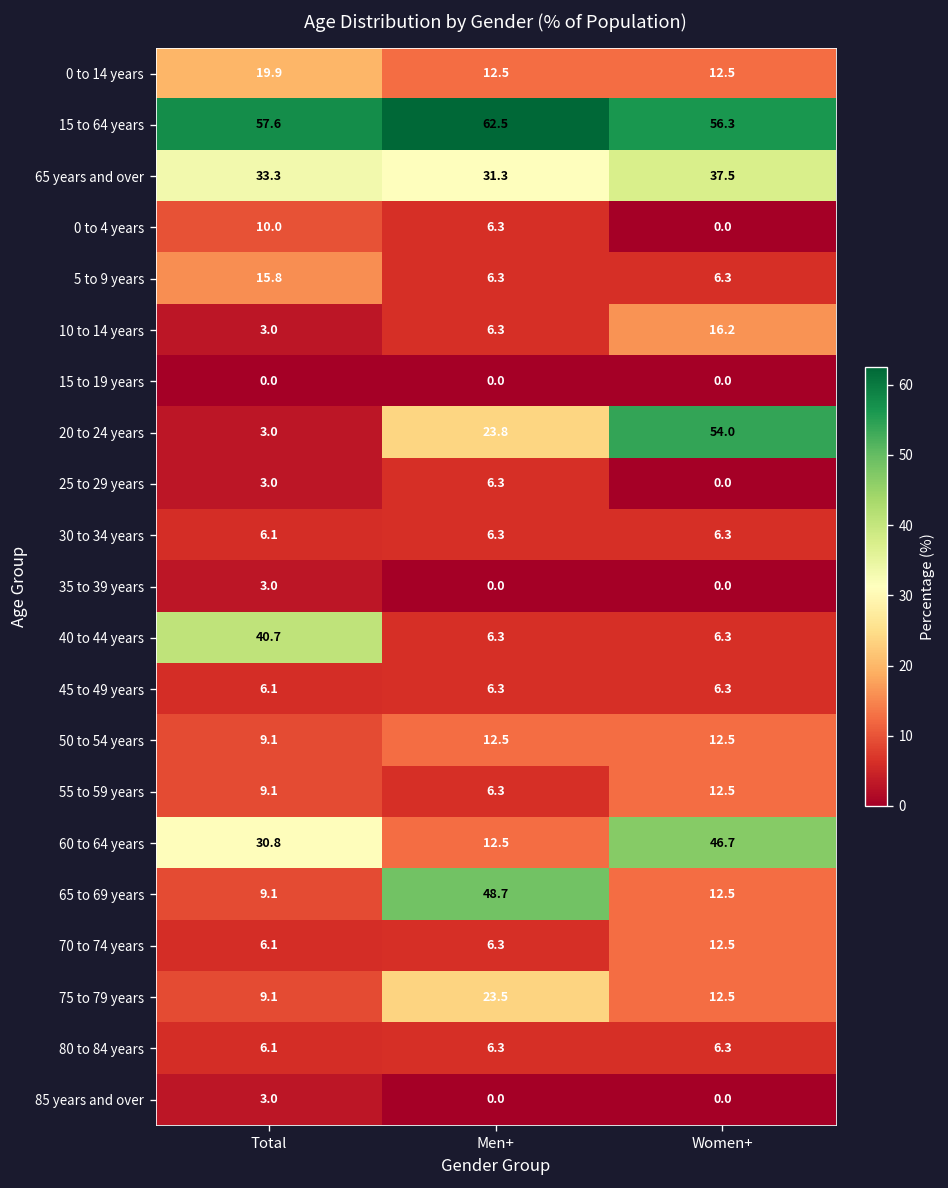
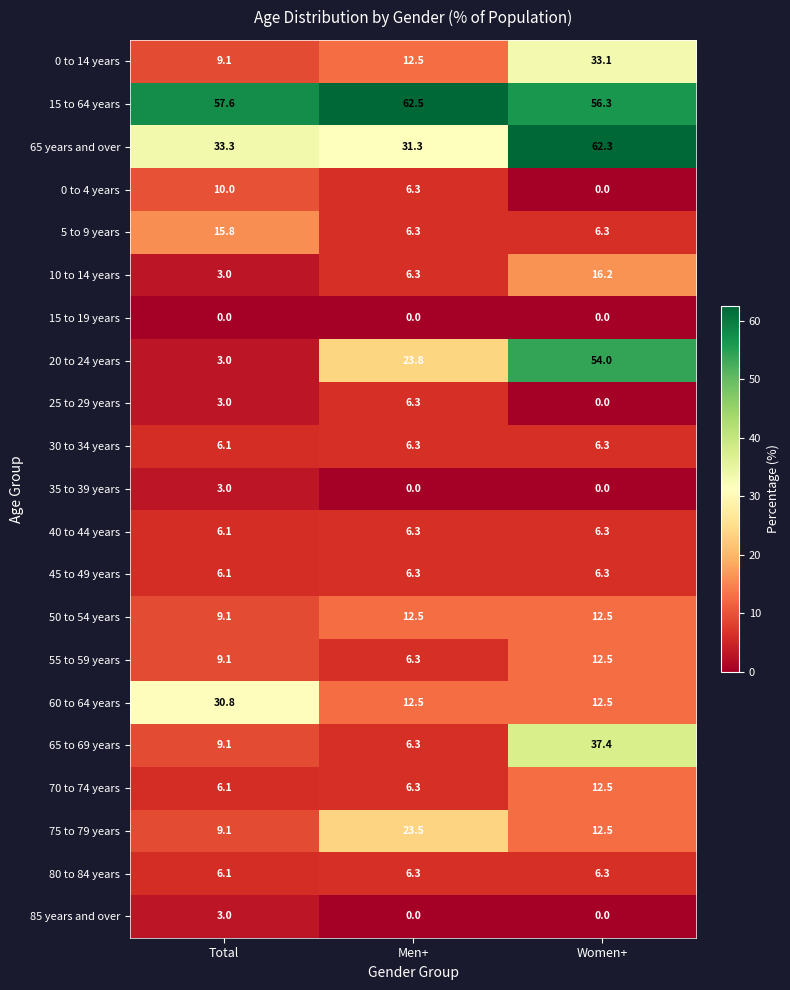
  {
    "0 to 14 years": {
-     "Total": 19.9,
+     "Total": 9.1,
      "Men+": 12.5,
-     "Women+": 12.5
+     "Women+": 33.1
    },
    "15 to 64 years": {
      "Total": 57.6,
      "Men+": 62.5,
      "Women+": 56.3
    },
    "65 years and over": {
      "Total": 33.3,
      "Men+": 31.3,
-     "Women+": 37.5
+     "Women+": 62.3
    },
    "0 to 4 years": {
      "Total": 10.0,
      "Men+": 6.3,
      "Women+": 0.0
    },
    "5 to 9 years": {
      "Total": 15.8,
      "Men+": 6.3,
      "Women+": 6.3
    },
    "10 to 14 years": {
      "Total": 3.0,
      "Men+": 6.3,
      "Women+": 16.2
    },
    "15 to 19 years": {
      "Total": 0.0,
      "Men+": 0.0,
      "Women+": 0.0
    },
    "20 to 24 years": {
      "Total": 3.0,
      "Men+": 23.8,
      "Women+": 54.0
    },
    "25 to 29 years": {
      "Total": 3.0,
      "Men+": 6.3,
      "Women+": 0.0
    },
    "30 to 34 years": {
      "Total": 6.1,
      "Men+": 6.3,
      "Women+": 6.3
    },
    "35 to 39 years": {
      "Total": 3.0,
      "Men+": 0.0,
      "Women+": 0.0
    },
    "40 to 44 years": {
-     "Total": 40.7,
+     "Total": 6.1,
      "Men+": 6.3,
      "Women+": 6.3
    },
    "45 to 49 years": {
      "Total": 6.1,
      "Men+": 6.3,
      "Women+": 6.3
    },
    "50 to 54 years": {
      "Total": 9.1,
      "Men+": 12.5,
      "Women+": 12.5
    },
    "55 to 59 years": {
      "Total": 9.1,
      "Men+": 6.3,
      "Women+": 12.5
    },
    "60 to 64 years": {
      "Total": 30.8,
      "Men+": 12.5,
-     "Women+": 46.7
+     "Women+": 12.5
    },
    "65 to 69 years": {
      "Total": 9.1,
-     "Men+": 48.7,
-     "Women+": 12.5
+     "Men+": 6.3,
+     "Women+": 37.4
    },
    "70 to 74 years": {
      "Total": 6.1,
      "Men+": 6.3,
      "Women+": 12.5
    },
    "75 to 79 years": {
      "Total": 9.1,
      "Men+": 23.5,
      "Women+": 12.5
    },
    "80 to 84 years": {
      "Total": 6.1,
      "Men+": 6.3,
      "Women+": 6.3
    },
    "85 years and over": {
      "Total": 3.0,
      "Men+": 0.0,
      "Women+": 0.0
    }
  }
